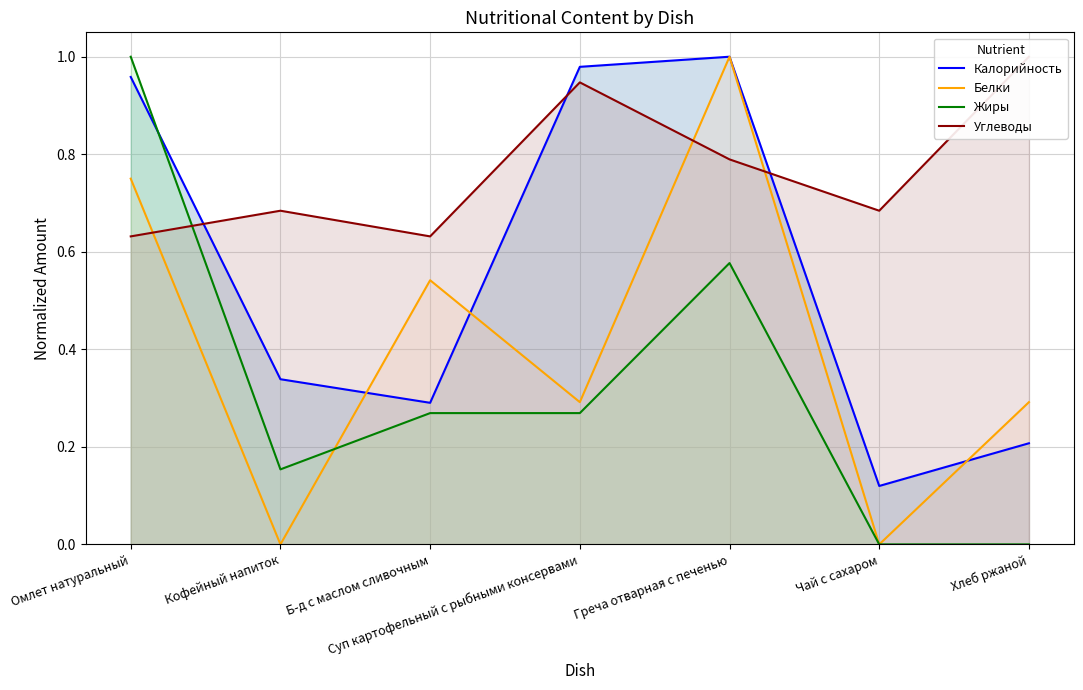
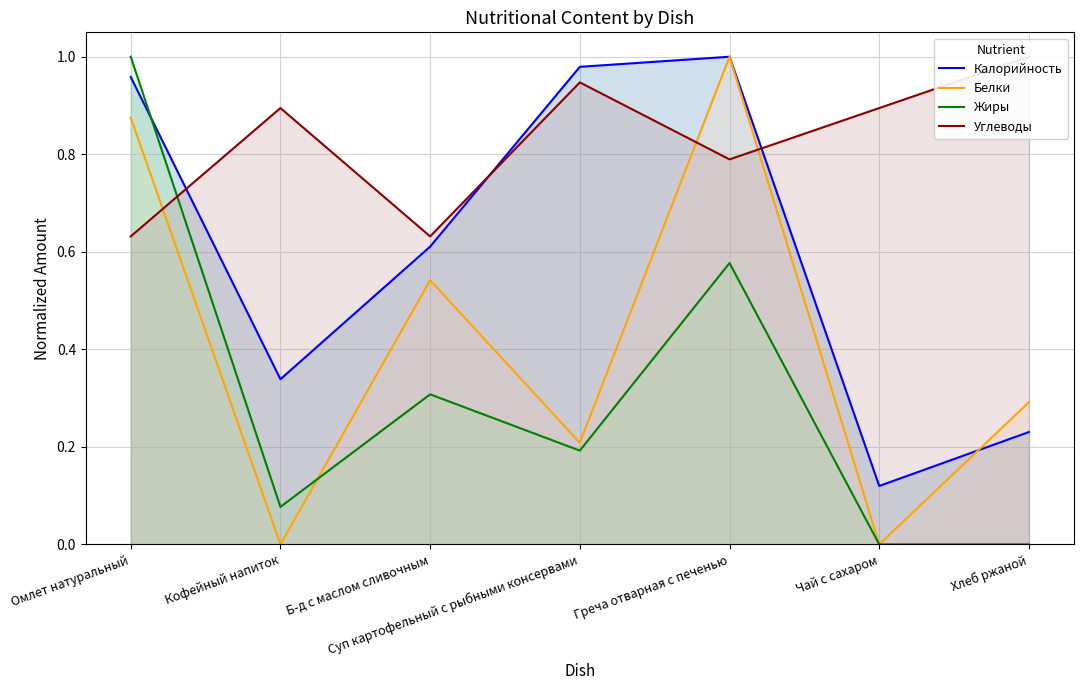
  {
    "Калорийность": {
      "Омлет натуральный": 0.96,
      "Кофейный напиток": 0.34,
-     "Б-д с маслом сливочным": 0.29,
+     "Б-д с маслом сливочным": 0.61,
      "Суп картофельный с рыбными консервами": 0.98,
      "Чай с сахаром": 0.12,
-     "Хлеб ржаной": 0.21
+     "Хлеб ржаной": 0.23
    },
    "Белки": {
-     "Омлет натуральный": 0.75,
+     "Омлет натуральный": 0.88,
      "Кофейный напиток": 0.00,
      "Б-д с маслом сливочным": 0.54,
-     "Суп картофельный с рыбными консервами": 0.29,
+     "Суп картофельный с рыбными консервами": 0.21,
      "Хлеб ржаной": 0.29
    },
    "Жиры": {
      "Омлет натуральный": 1.00,
-     "Кофейный напиток": 0.15,
-     "Б-д с маслом сливочным": 0.27,
-     "Суп картофельный с рыбными консервами": 0.27,
+     "Кофейный напиток": 0.08,
+     "Б-д с маслом сливочным": 0.31,
+     "Суп картофельный с рыбными консервами": 0.19,
      "Греча отварная с печенью": 0.58,
      "Хлеб ржаной": 0.00
    },
    "Углеводы": {
      "Омлет натуральный": 0.63,
-     "Кофейный напиток": 0.68,
+     "Кофейный напиток": 0.89,
      "Б-д с маслом сливочным": 0.63,
      "Суп картофельный с рыбными консервами": 0.95,
      "Греча отварная с печенью": 0.79,
-     "Чай с сахаром": 0.68
+     "Чай с сахаром": 0.89
    }
  }
